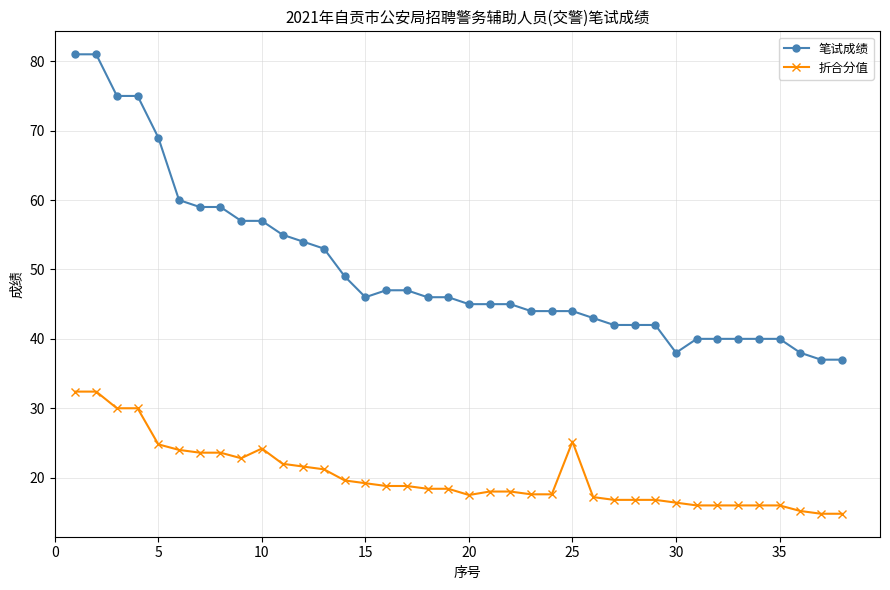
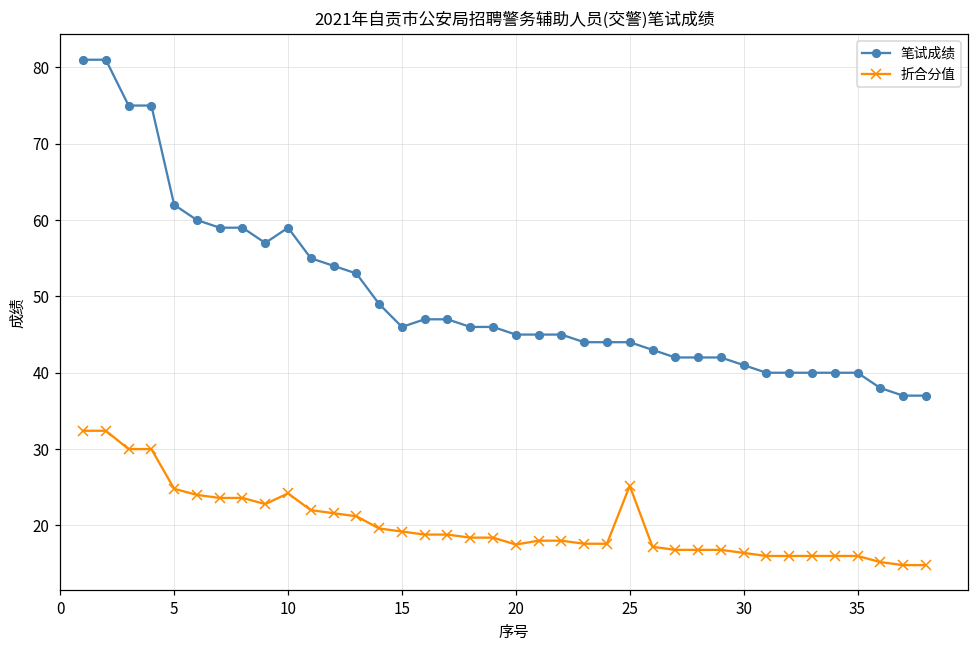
  {
    "笔试成绩": {
-     "5": 69,
-     "10": 57,
+     "5": 62,
+     "10": 59,
      "15": 46,
      "20": 45,
      "25": 44,
-     "30": 38,
+     "30": 41,
      "35": 40
    },
    "折合分值": {
      "5": 25,
      "10": 24,
      "15": 19,
      "20": 18,
      "25": 25,
      "30": 16,
      "35": 16
    }
  }
